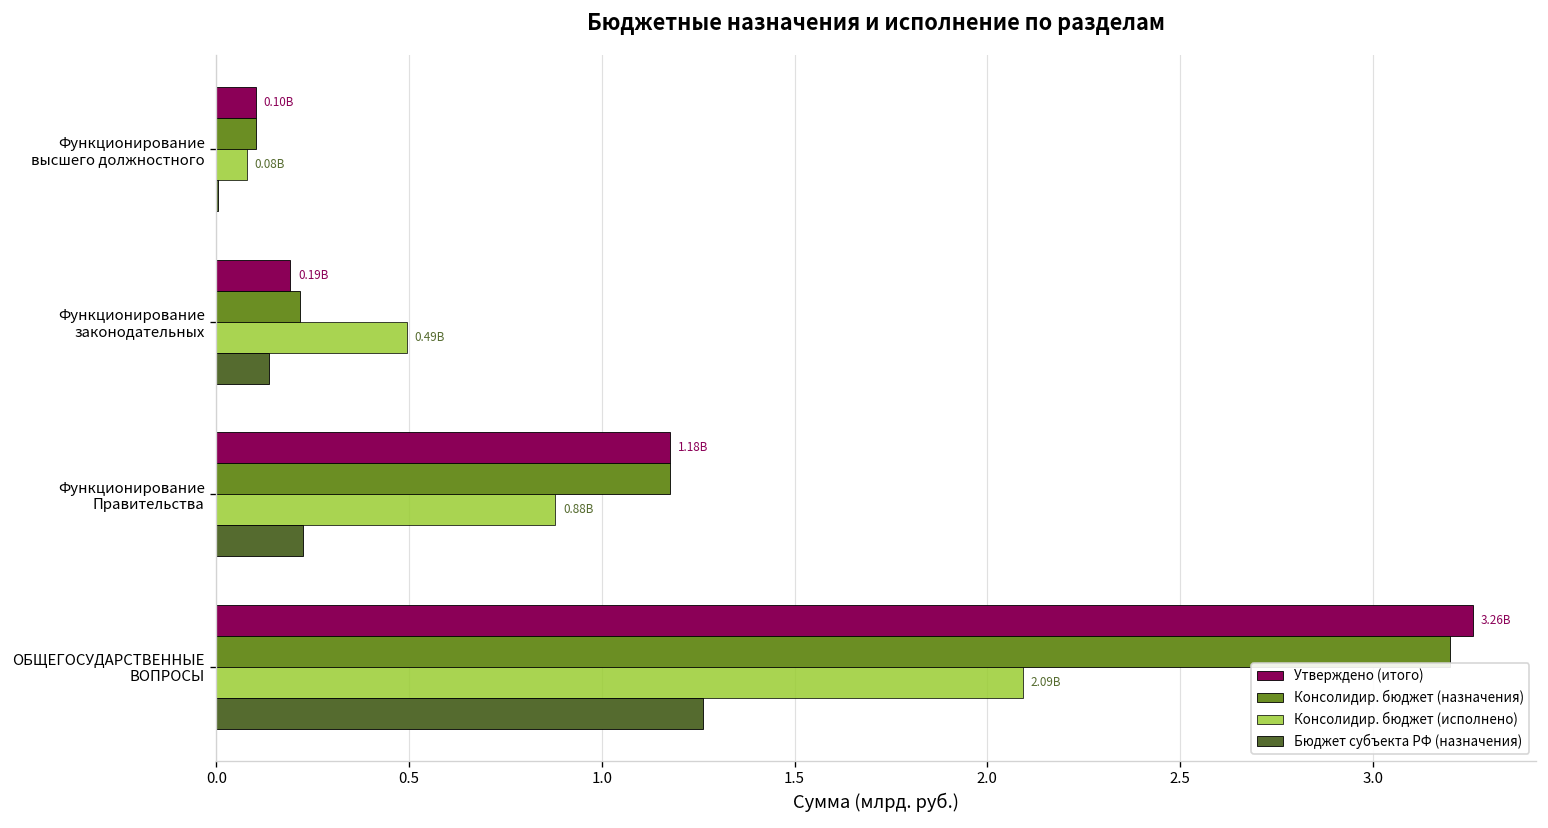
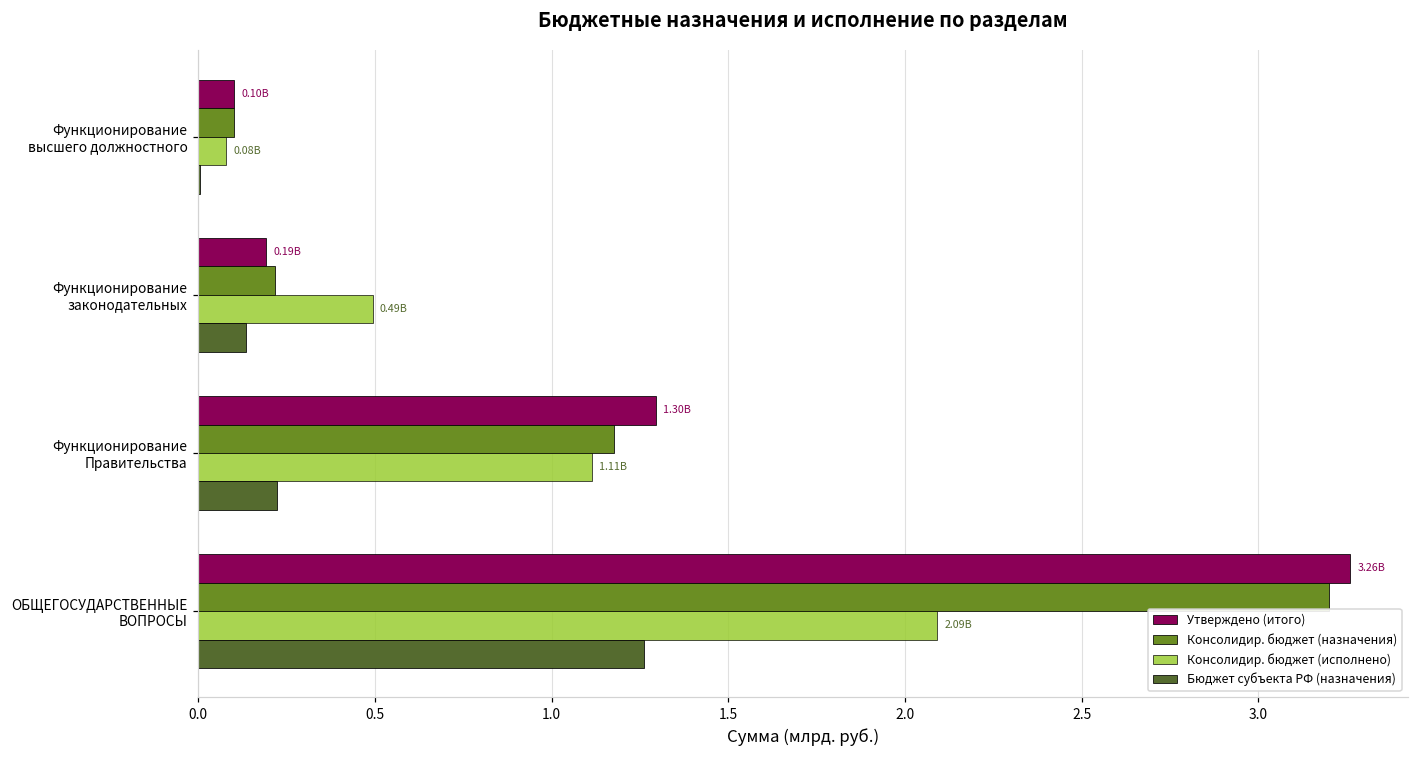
  {
    "Утверждено (итого)": {
      "Функционирование высшего должностного": "0.10B",
      "Функционирование законодательных": "0.19B",
-     "Функционирование Правительства": "1.18B",
+     "Функционирование Правительства": "1.30B",
      "ОБЩЕГОСУДАРСТВЕННЫЕ ВОПРОСЫ": "3.26B"
    },
    "Консолидир. бюджет (исполнено)": {
      "Функционирование высшего должностного": "0.08B",
      "Функционирование законодательных": "0.49B",
-     "Функционирование Правительства": "0.88B",
+     "Функционирование Правительства": "1.11B",
      "ОБЩЕГОСУДАРСТВЕННЫЕ ВОПРОСЫ": "2.09B"
    }
  }
